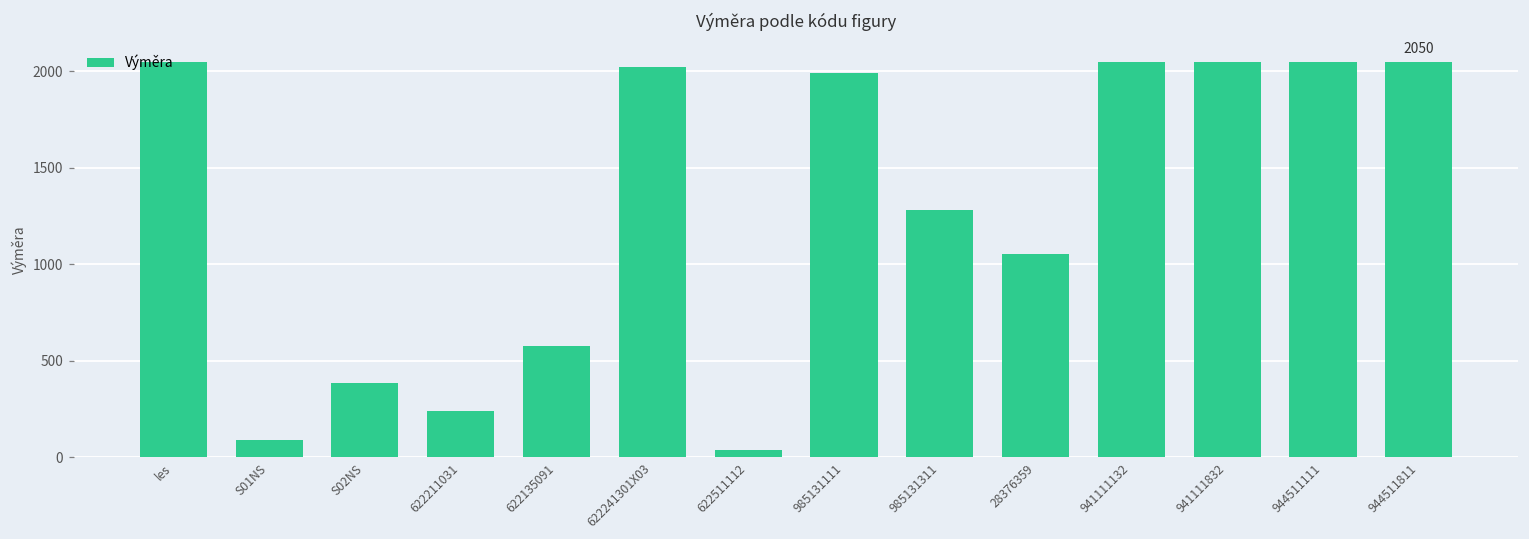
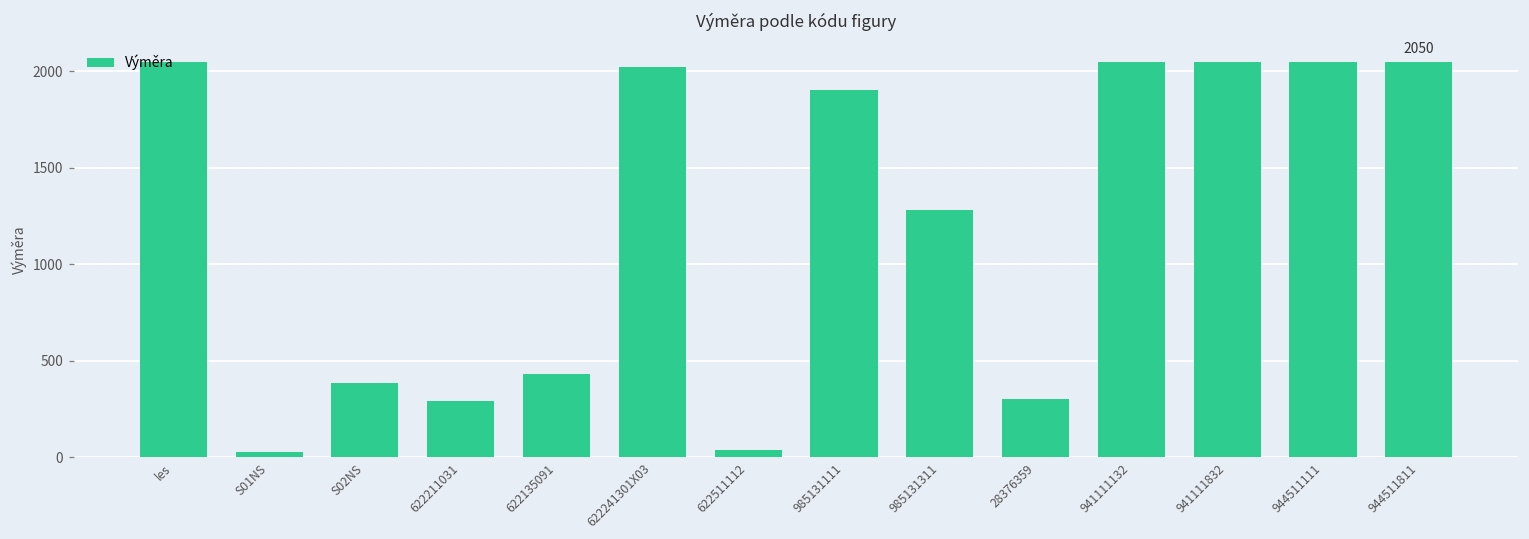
  {
    "les": 2050,
-   "S01NS": 90,
+   "S01NS": 20,
    "S02NS": 380,
-   "622211031": 240,
-   "622135091": 580,
+   "622211031": 290,
+   "622135091": 430,
    "622241301X03": 2020,
    "622511112": 40,
-   "985131111": 1990,
+   "985131111": 1900,
    "985131311": 1280,
-   "28376359": 1050,
+   "28376359": 300,
    "941111132": 2050,
    "941111832": 2050,
    "944511111": 2050
  }
